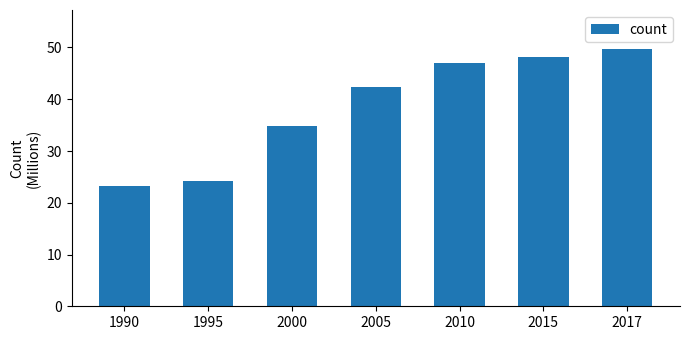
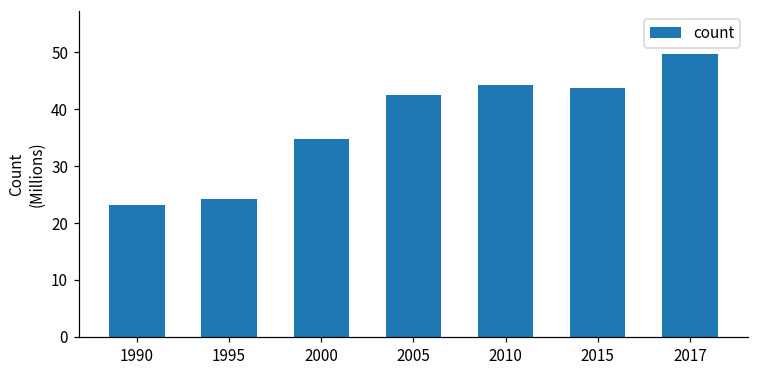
  {
    "1990": 23,
    "1995": 24,
    "2000": 35,
    "2005": 42,
-   "2010": 47,
-   "2015": 48,
+   "2010": 44,
+   "2015": 44,
    "2017": 50
  }
